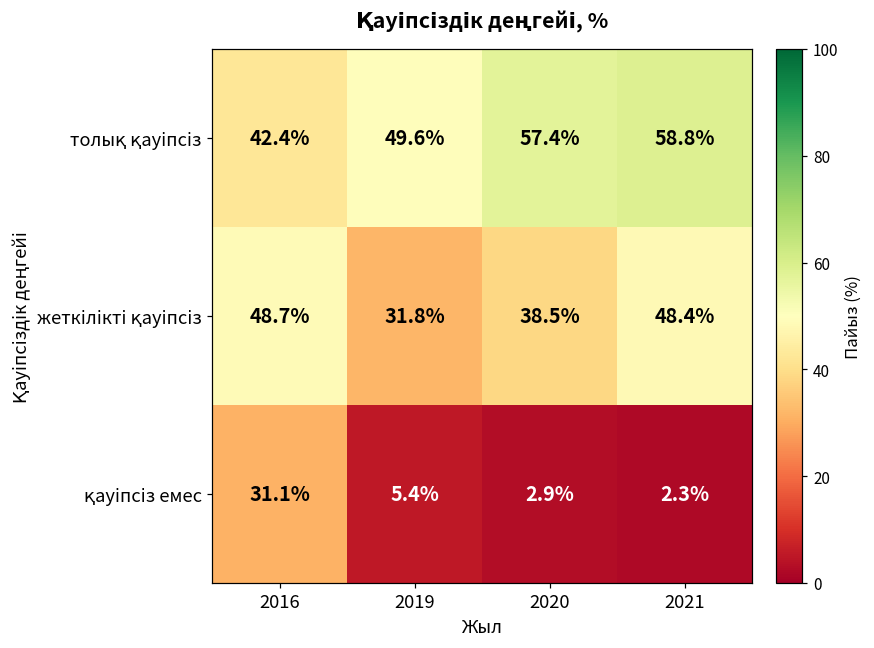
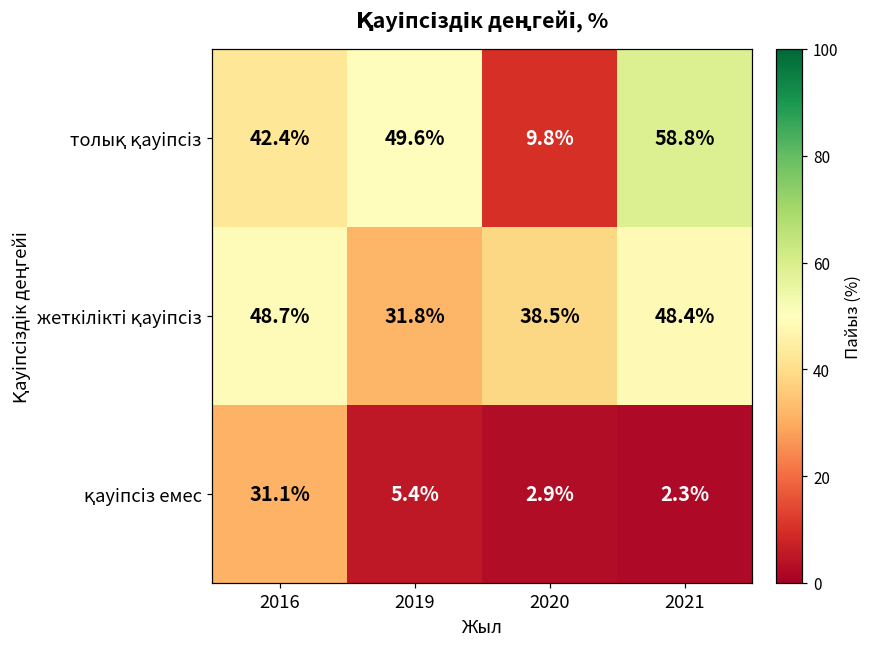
  {
    "толық қауіпсіз": {
      "2016": "42.4%",
      "2019": "49.6%",
-     "2020": "57.4%",
+     "2020": "9.8%",
      "2021": "58.8%"
    },
    "жеткілікті қауіпсіз": {
      "2016": "48.7%",
      "2019": "31.8%",
      "2020": "38.5%",
      "2021": "48.4%"
    },
    "қауіпсіз емес": {
      "2016": "31.1%",
      "2019": "5.4%",
      "2020": "2.9%",
      "2021": "2.3%"
    }
  }
